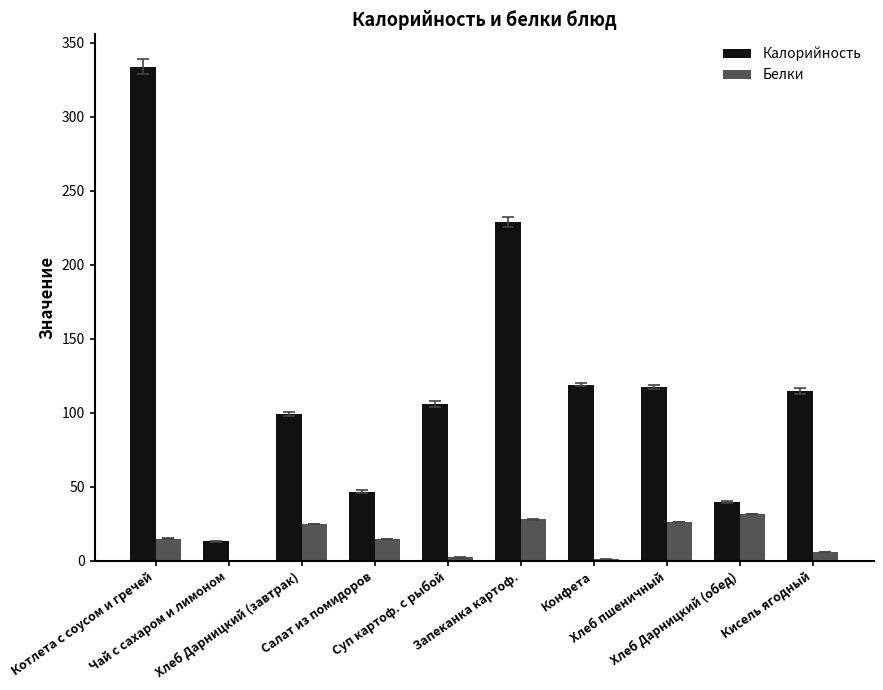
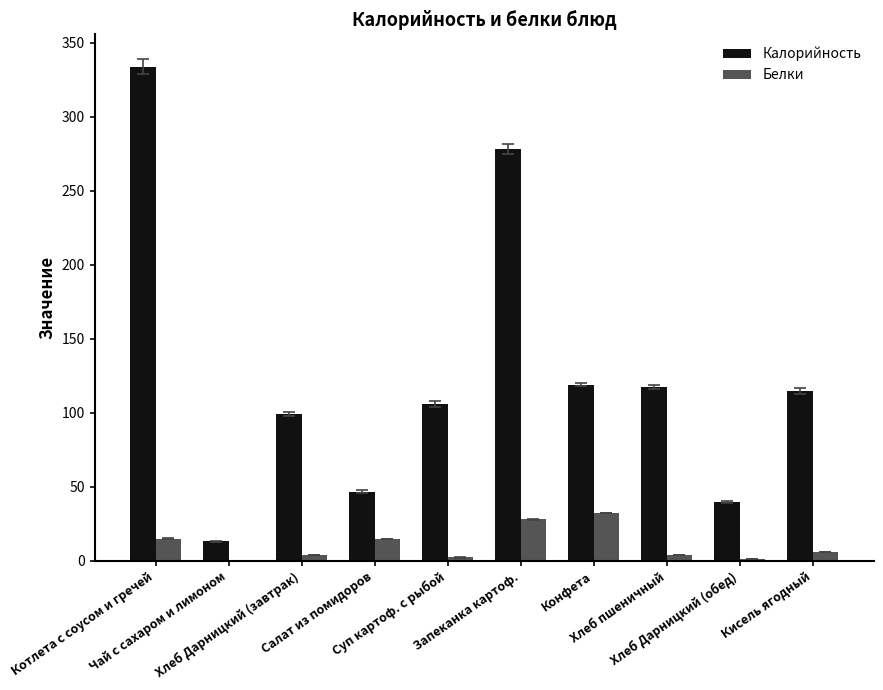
  {
    "Калорийность": {
      "Котлета с соусом и гречей": 334,
      "Чай с сахаром и лимоном": 13,
      "Хлеб Дарницкий (завтрак)": 99,
      "Салат из помидоров": 47,
      "Суп картоф. с рыбой": 106,
-     "Запеканка картоф.": 229,
+     "Запеканка картоф.": 278,
      "Конфета": 119,
      "Хлеб пшеничный": 118,
      "Хлеб Дарницкий (обед)": 40,
      "Кисель ягодный": 115
    },
    "Белки": {
      "Котлета с соусом и гречей": 15,
-     "Хлеб Дарницкий (завтрак)": 25,
+     "Хлеб Дарницкий (завтрак)": 4,
      "Салат из помидоров": 15,
      "Суп картоф. с рыбой": 2,
      "Запеканка картоф.": 28,
-     "Конфета": 1,
-     "Хлеб пшеничный": 26,
-     "Хлеб Дарницкий (обед)": 31,
+     "Конфета": 32,
+     "Хлеб пшеничный": 4,
+     "Хлеб Дарницкий (обед)": 1,
      "Кисель ягодный": 6
    }
  }
